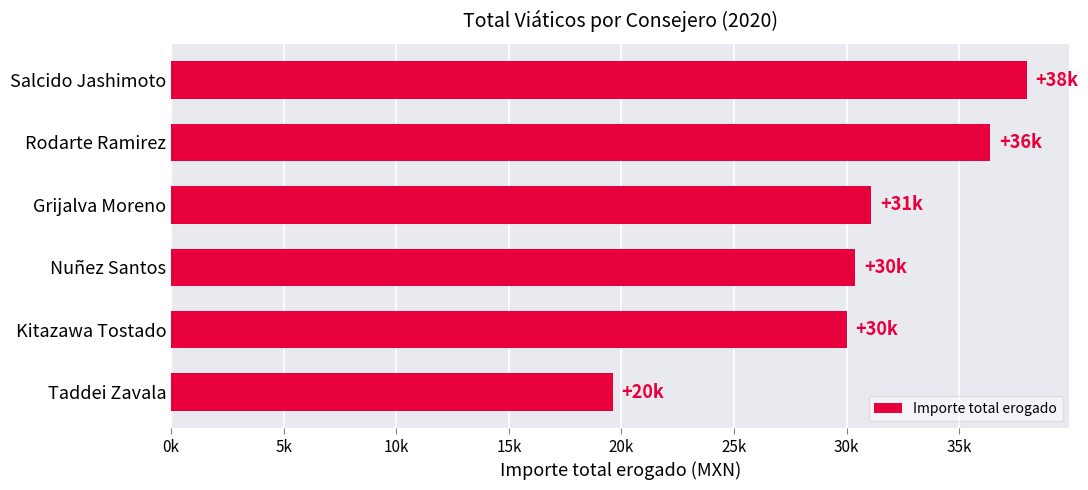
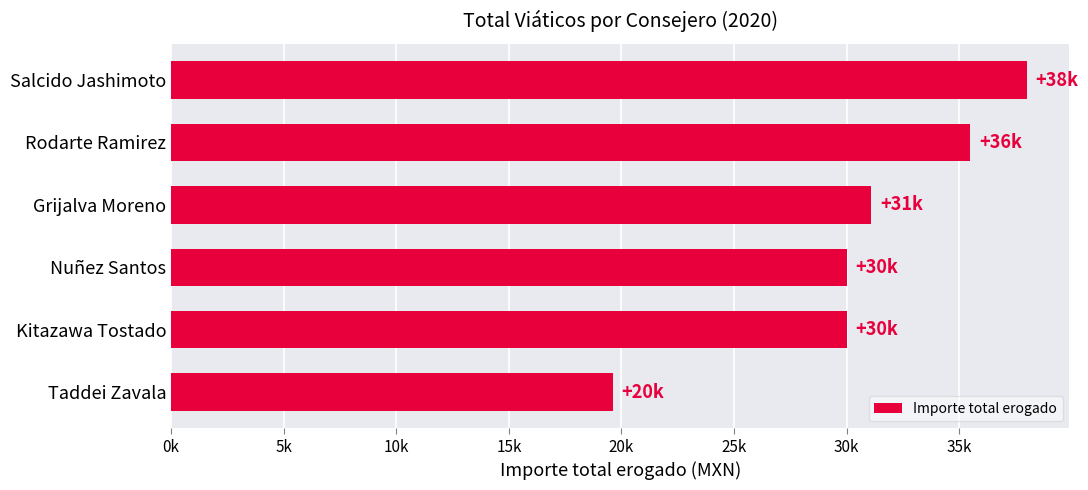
  {
-   "Rodarte Ramirez": 36400,
-   "Nuñez Santos": 30400
+   "Rodarte Ramirez": 35500,
+   "Nuñez Santos": 30000
  }
